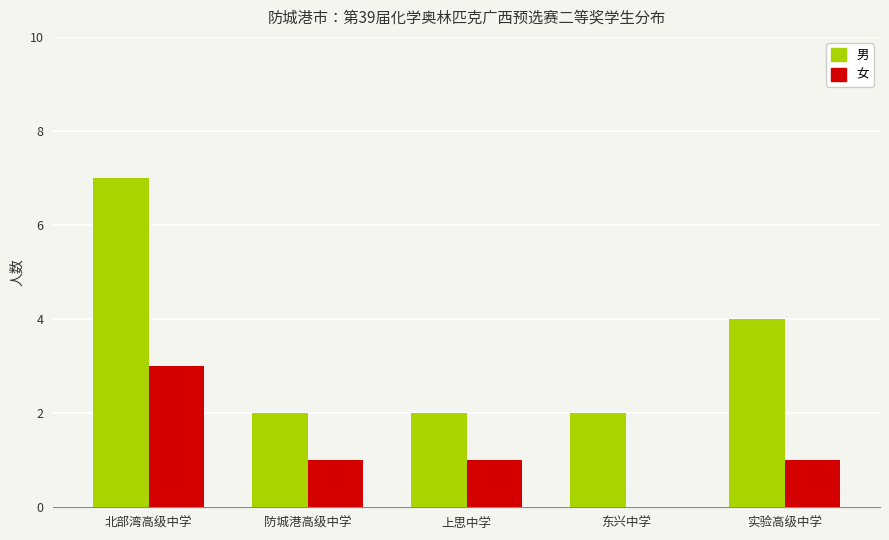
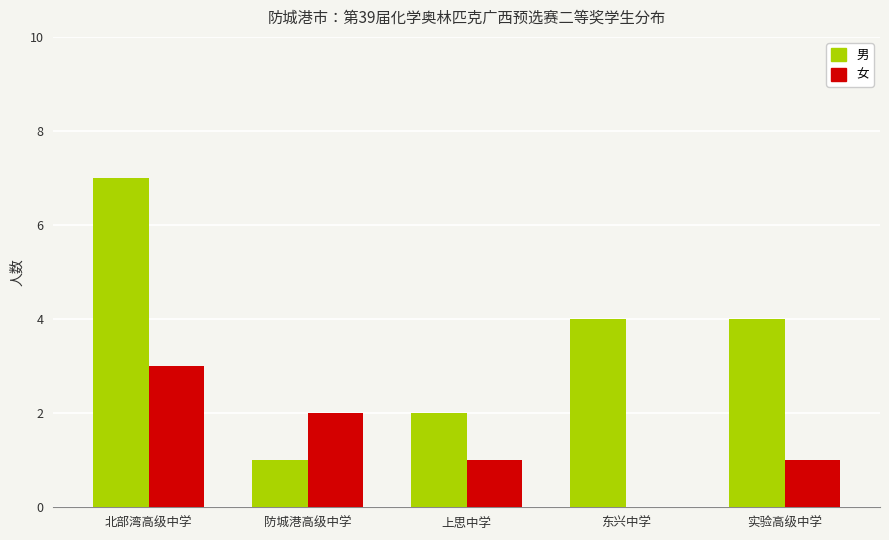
  {
    "男": {
      "北部湾高级中学": 7,
-     "防城港高级中学": 2,
+     "防城港高级中学": 1,
      "上思中学": 2,
-     "东兴中学": 2,
+     "东兴中学": 4,
      "实验高级中学": 4
    },
    "女": {
      "北部湾高级中学": 3,
-     "防城港高级中学": 1,
+     "防城港高级中学": 2,
      "上思中学": 1,
      "东兴中学": 0,
      "实验高级中学": 1
    }
  }
